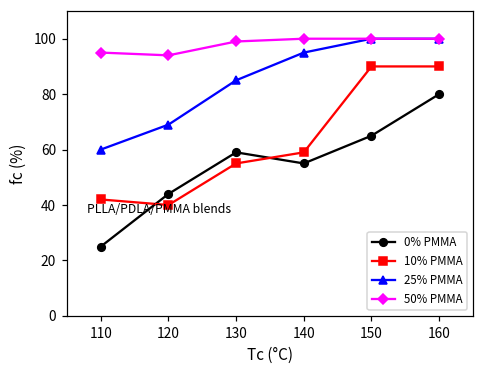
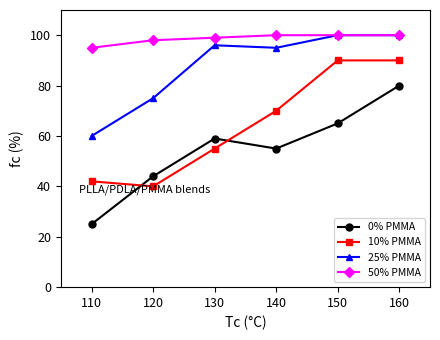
  {
    "0% PMMA": {
      "110": 25,
      "120": 44,
      "130": 59,
      "140": 55,
      "150": 65,
      "160": 80
    },
    "10% PMMA": {
      "110": 42,
      "120": 40,
      "130": 55,
-     "140": 59,
+     "140": 70,
      "150": 90,
      "160": 90
    },
    "25% PMMA": {
      "110": 60,
-     "120": 69,
-     "130": 85,
+     "120": 75,
+     "130": 96,
      "140": 95
    },
    "50% PMMA": {
      "110": 95,
-     "120": 94,
+     "120": 98,
      "130": 99,
      "140": 100
    }
  }
